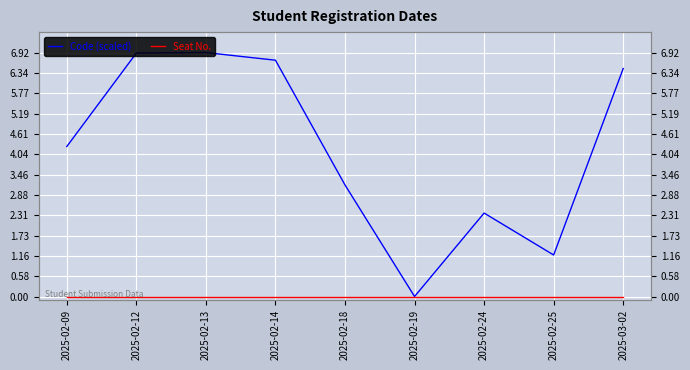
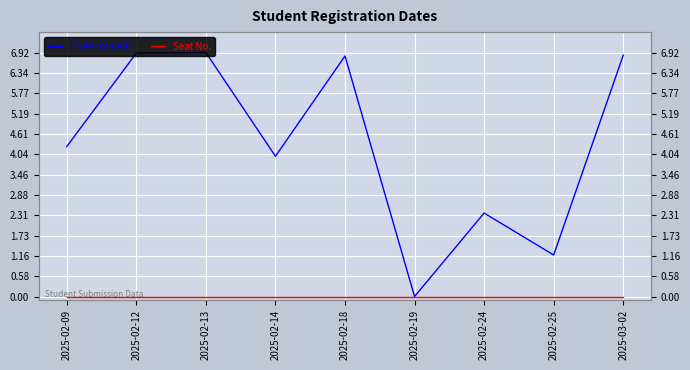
  {
    "Code (scaled)": {
      "2025-02-09": 4.3,
-     "2025-02-14": 6.7,
-     "2025-02-18": 3.2,
+     "2025-02-14": 4.0,
+     "2025-02-18": 6.8,
      "2025-02-24": 2.4,
      "2025-02-25": 1.2,
-     "2025-03-02": 6.5
+     "2025-03-02": 6.8
    },
    "Seat No.": {
      "2025-02-09": 0.0,
      "2025-02-12": 0.0,
      "2025-02-13": 0.0,
      "2025-02-14": 0.0,
      "2025-02-18": 0.0,
      "2025-02-24": 0.0,
      "2025-02-25": 0.0,
      "2025-03-02": 0.0
    }
  }
